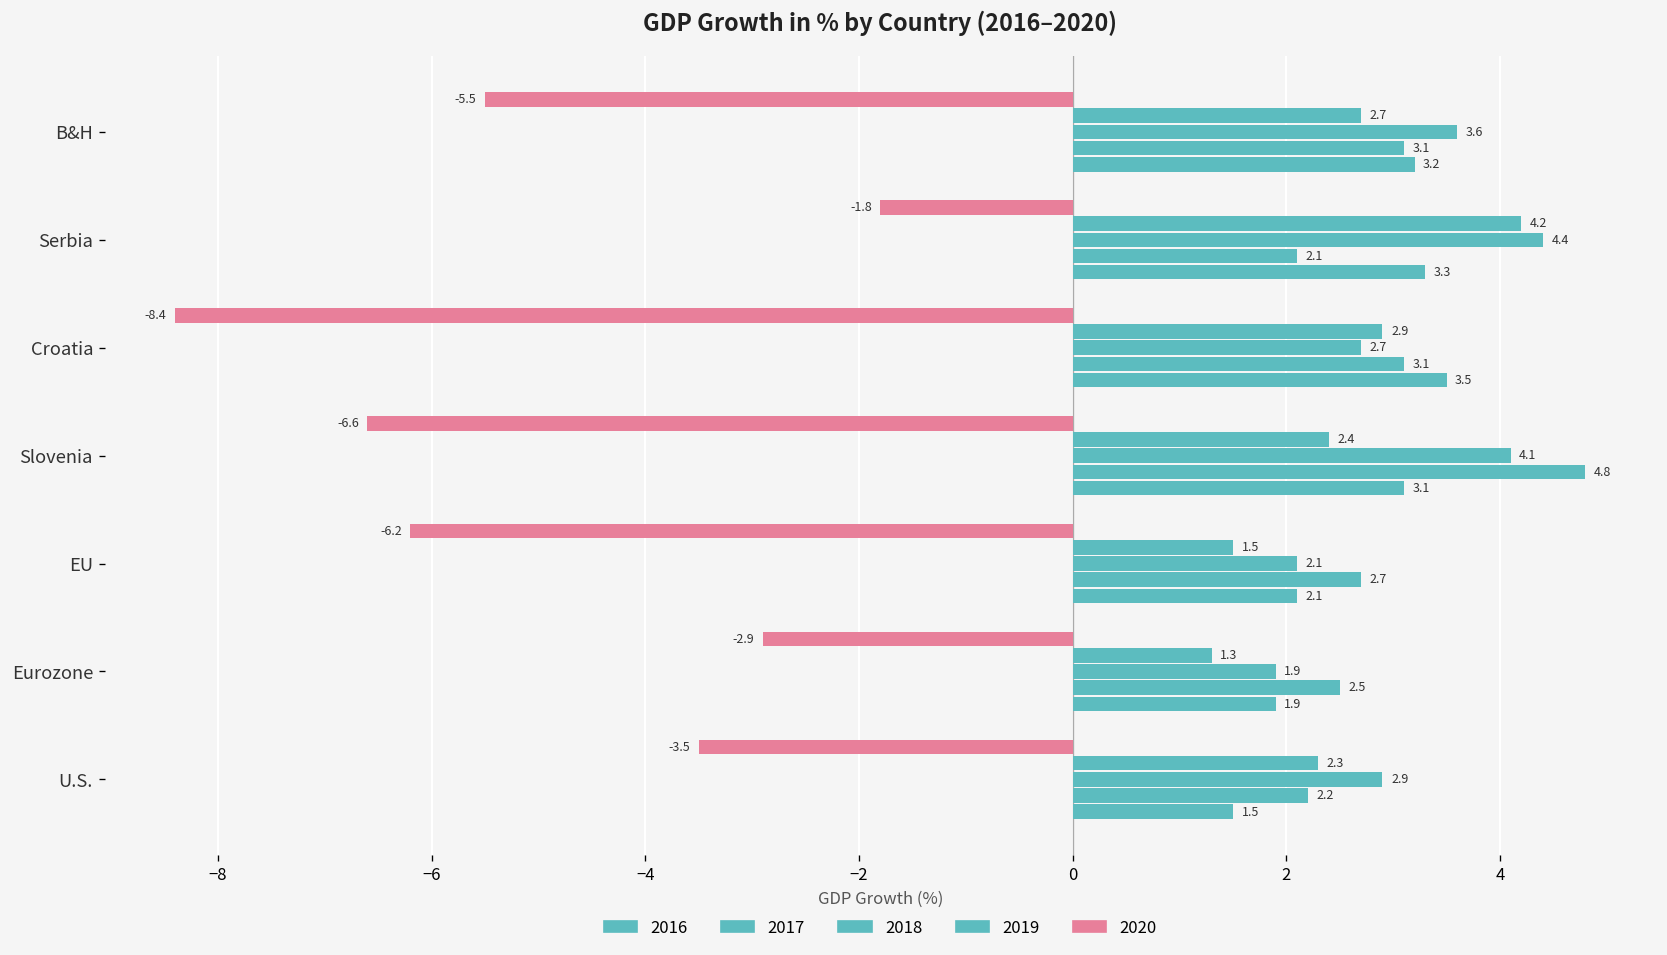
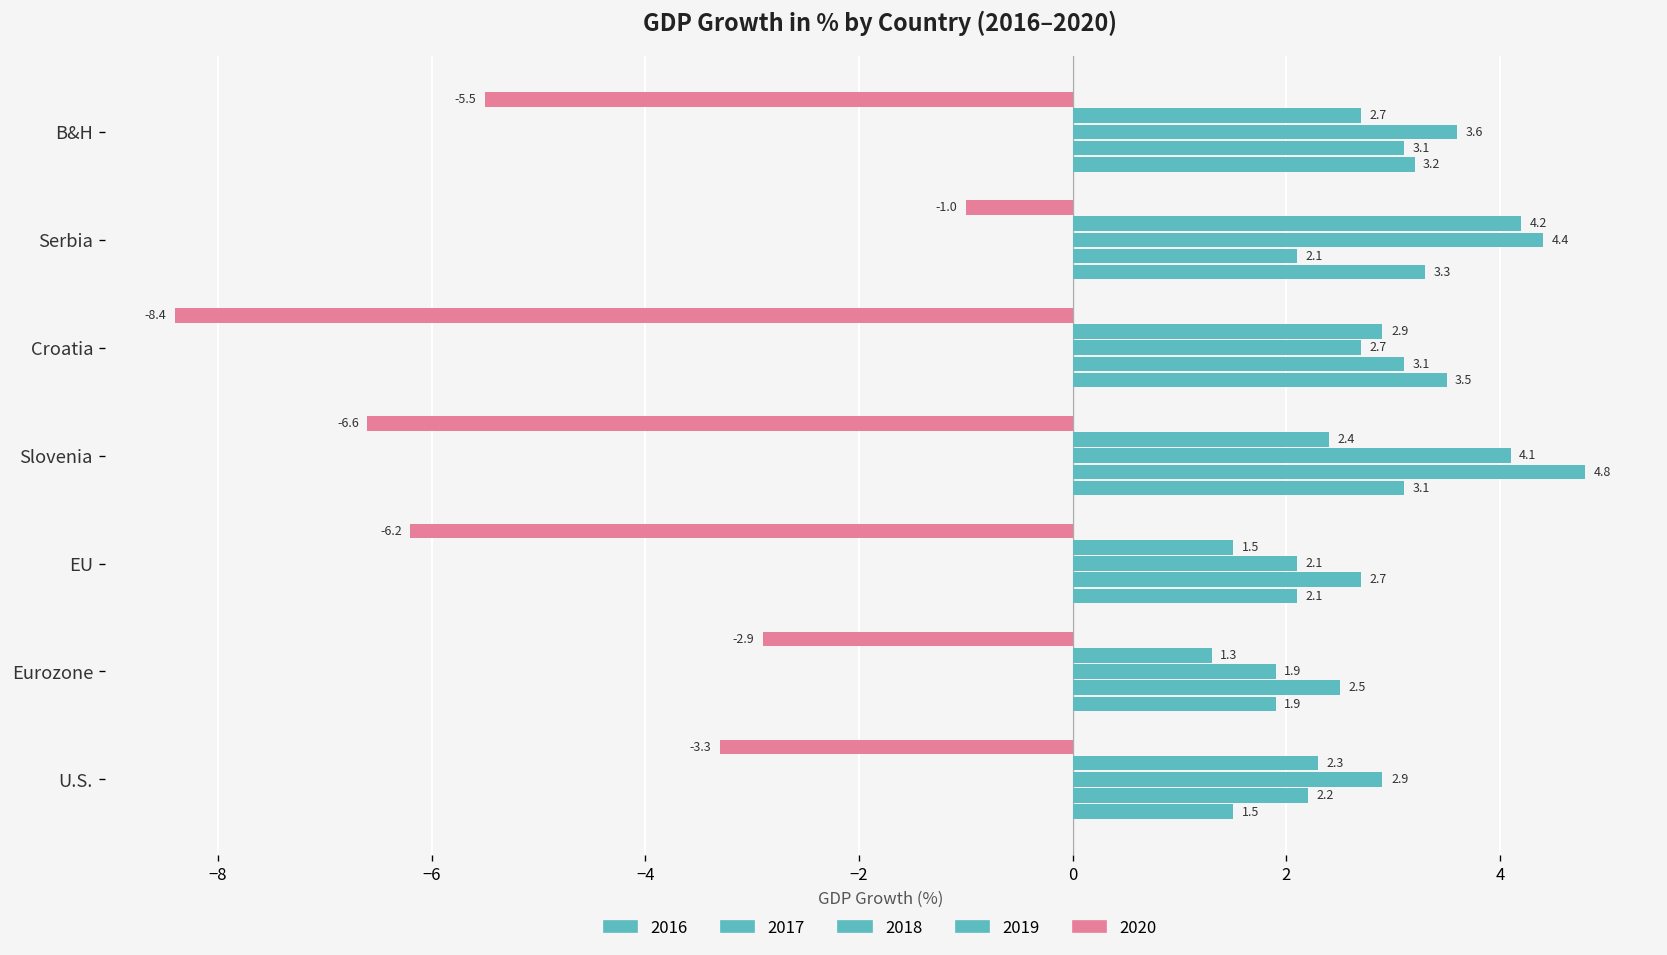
  {
    "2020": {
      "B&H": -5.5,
-     "Serbia": -1.8,
+     "Serbia": -1.0,
      "Croatia": -8.4,
      "Slovenia": -6.6,
      "EU": -6.2,
      "Eurozone": -2.9,
-     "U.S.": -3.5
+     "U.S.": -3.3
    }
  }
